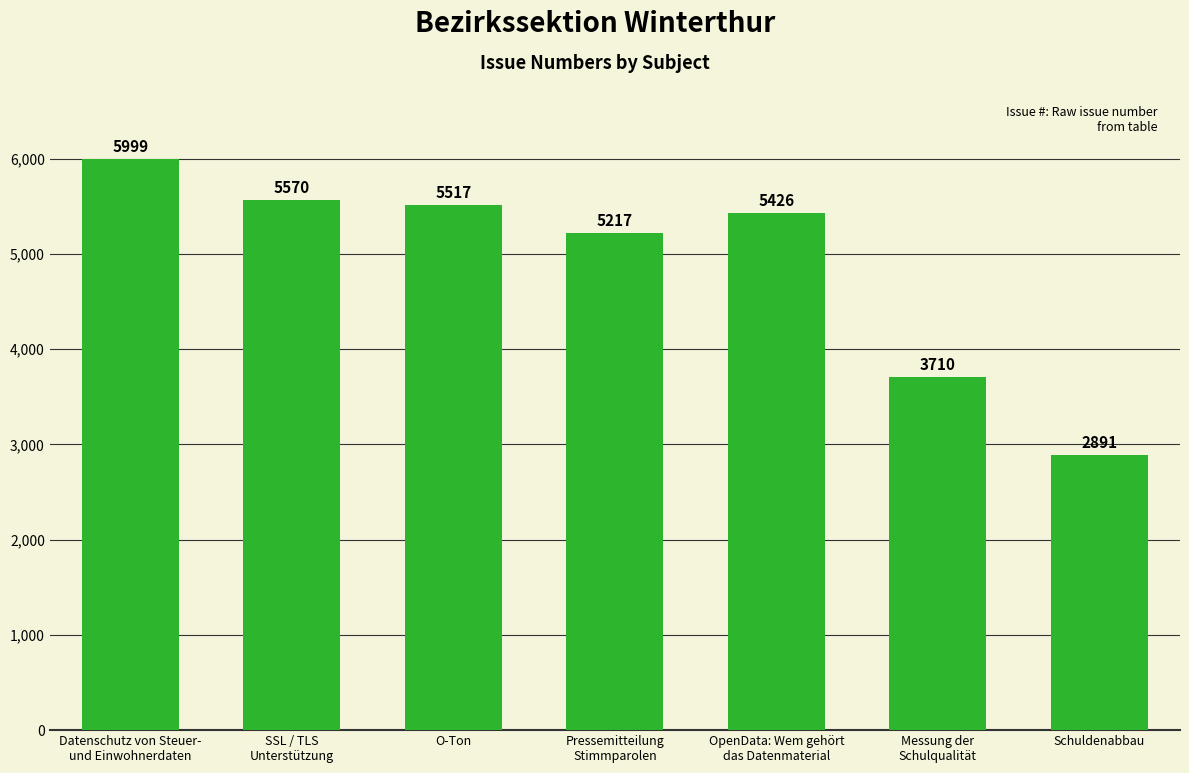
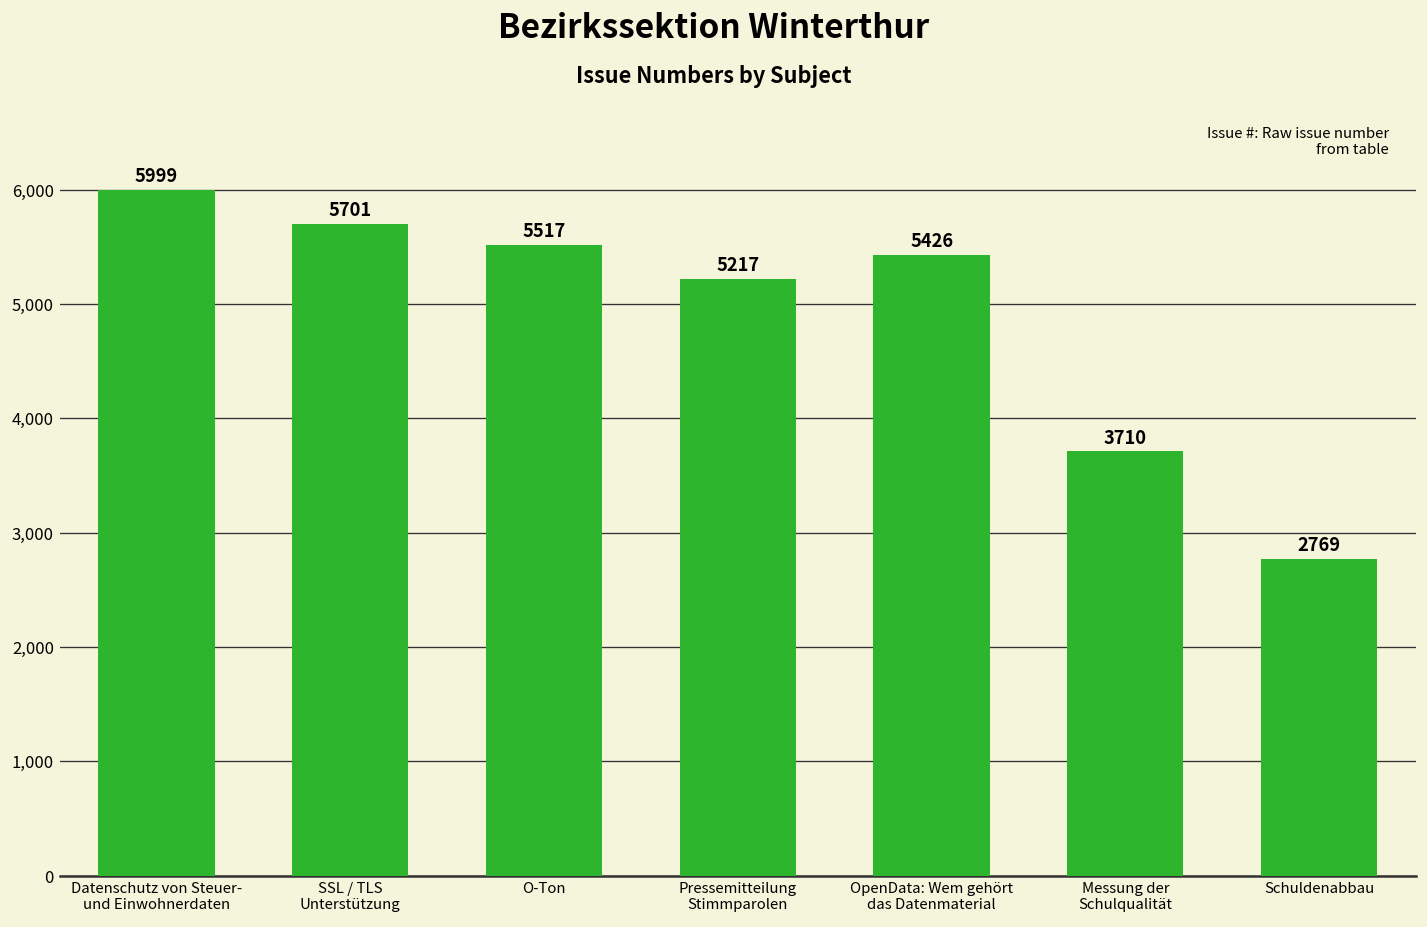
  {
    "Datenschutz von Steuer- und Einwohnerdaten": 5999,
-   "SSL / TLS Unterstützung": 5570,
+   "SSL / TLS Unterstützung": 5701,
    "O-Ton": 5517,
    "Pressemitteilung Stimmparolen": 5217,
    "OpenData: Wem gehört das Datenmaterial": 5426,
    "Messung der Schulqualität": 3710,
-   "Schuldenabbau": 2891
+   "Schuldenabbau": 2769
  }
